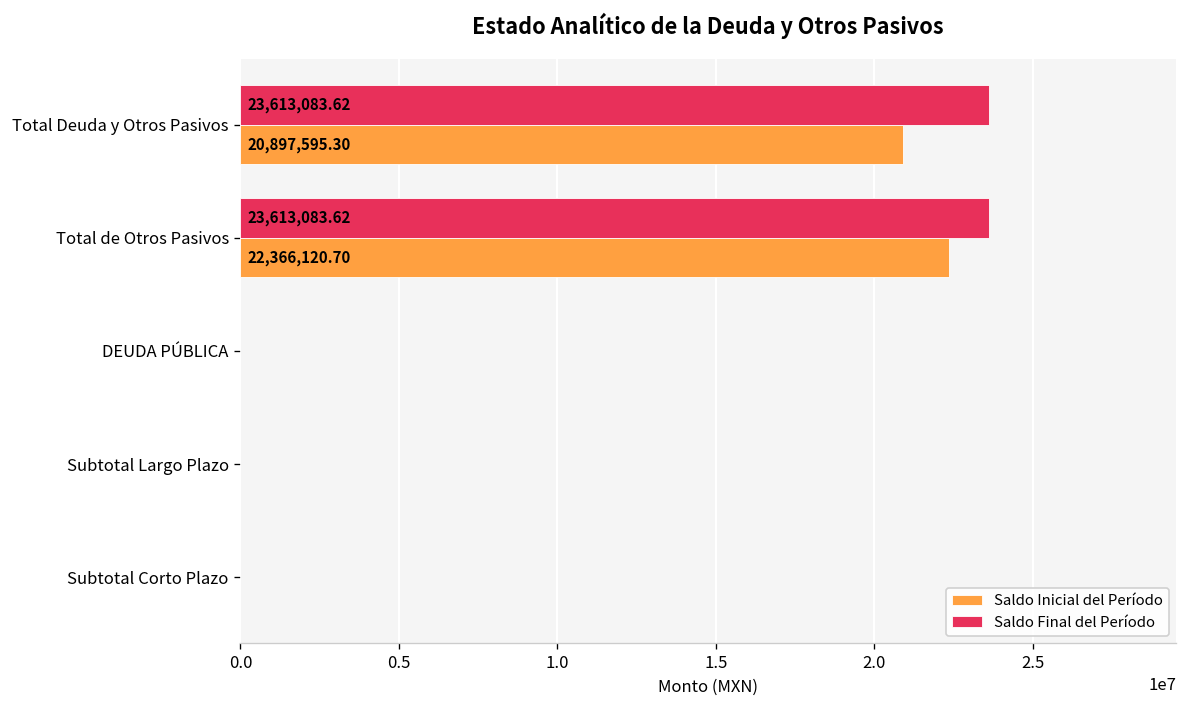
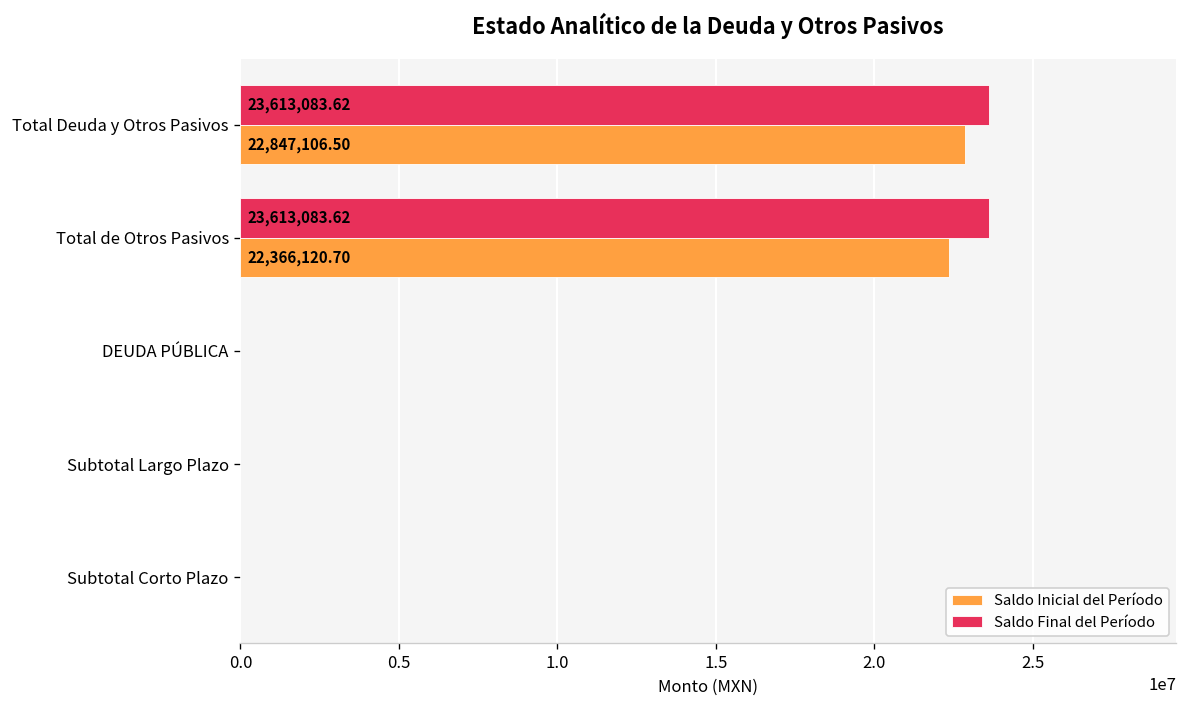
  {
    "Saldo Inicial del Período": {
-     "Total Deuda y Otros Pasivos": "20,897,595.30",
+     "Total Deuda y Otros Pasivos": "22,847,106.50",
      "Total de Otros Pasivos": "22,366,120.70"
    },
    "Saldo Final del Período": {
      "Total Deuda y Otros Pasivos": "23,613,083.62",
      "Total de Otros Pasivos": "23,613,083.62"
    }
  }
